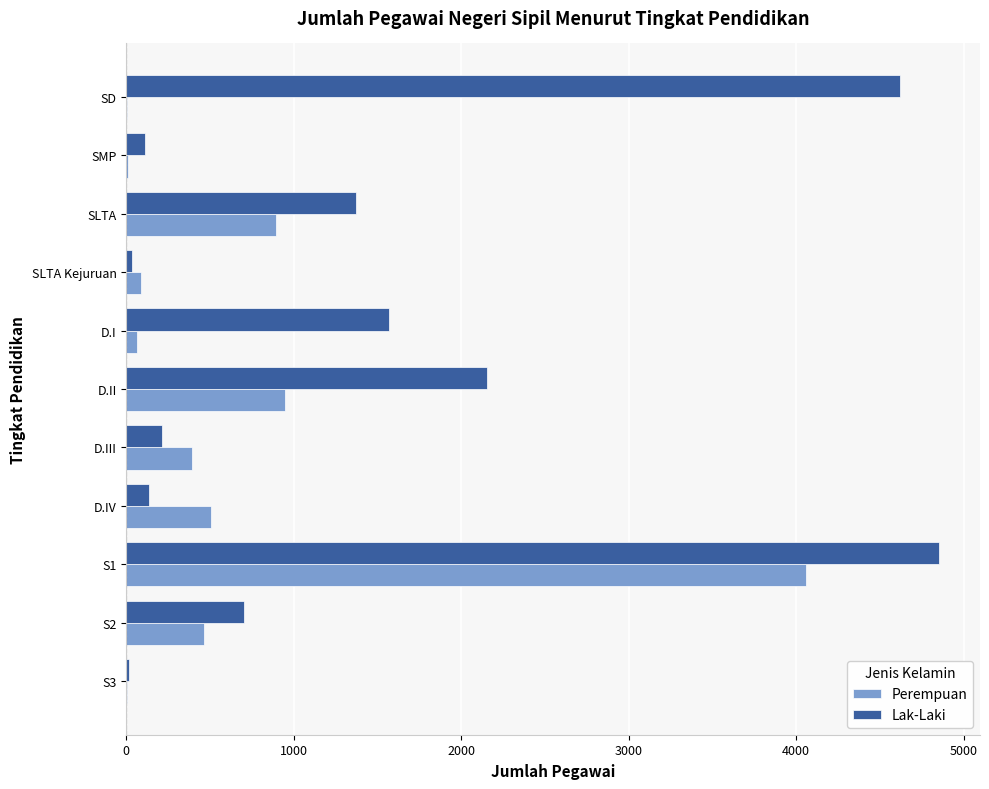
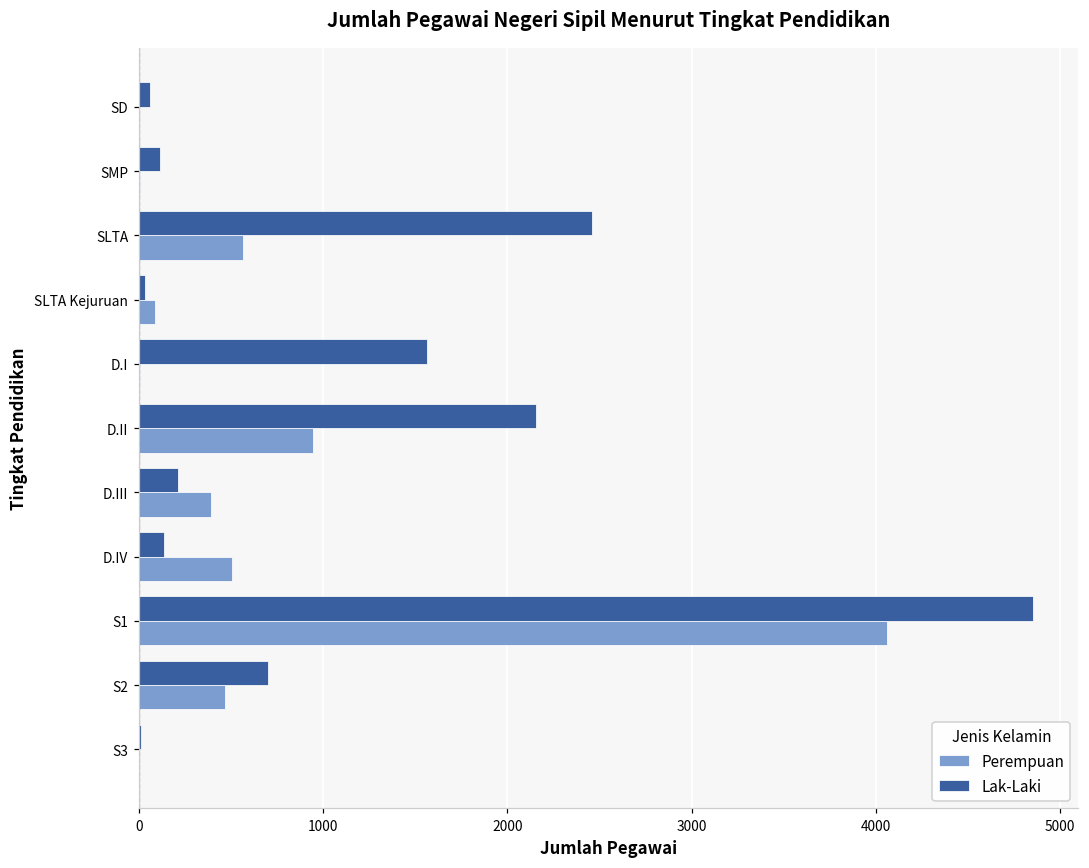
  {
    "Perempuan": {
-     "SLTA": 900,
+     "SLTA": 570,
      "SLTA Kejuruan": 90,
-     "D.I": 60,
+     "D.I": 10,
      "D.II": 950,
      "D.III": 390,
      "D.IV": 510,
      "S1": 4060,
      "S2": 470
    },
    "Lak-Laki": {
-     "SD": 4620,
+     "SD": 60,
      "SMP": 110,
-     "SLTA": 1370,
+     "SLTA": 2460,
      "SLTA Kejuruan": 30,
      "D.I": 1570,
      "D.II": 2150,
      "D.III": 210,
      "D.IV": 140,
      "S1": 4860,
      "S2": 700
    }
  }
